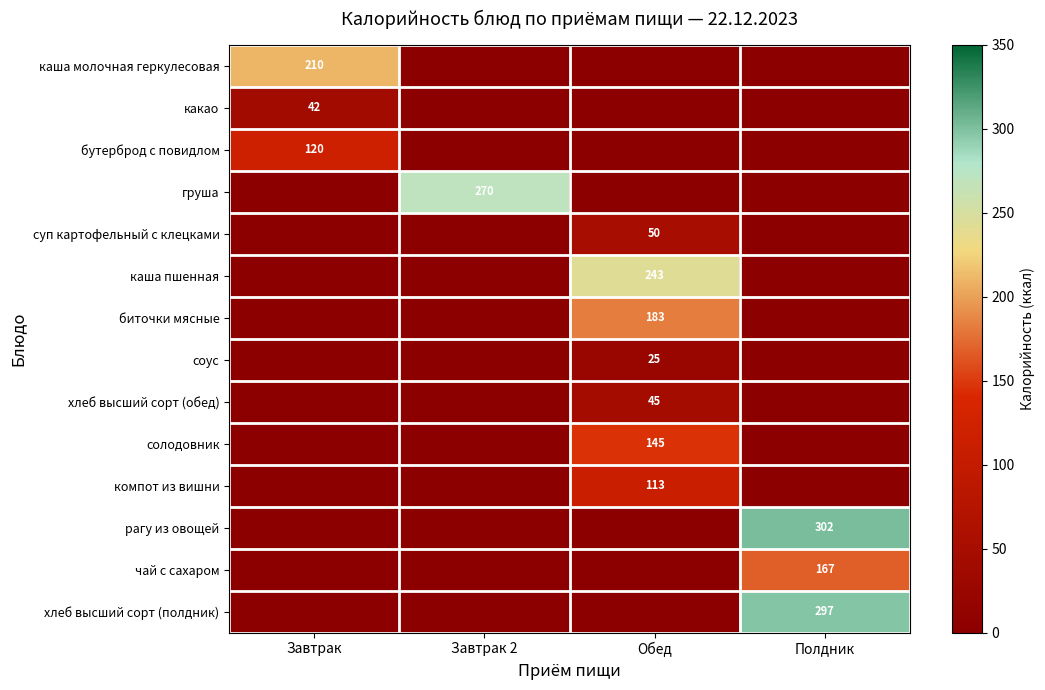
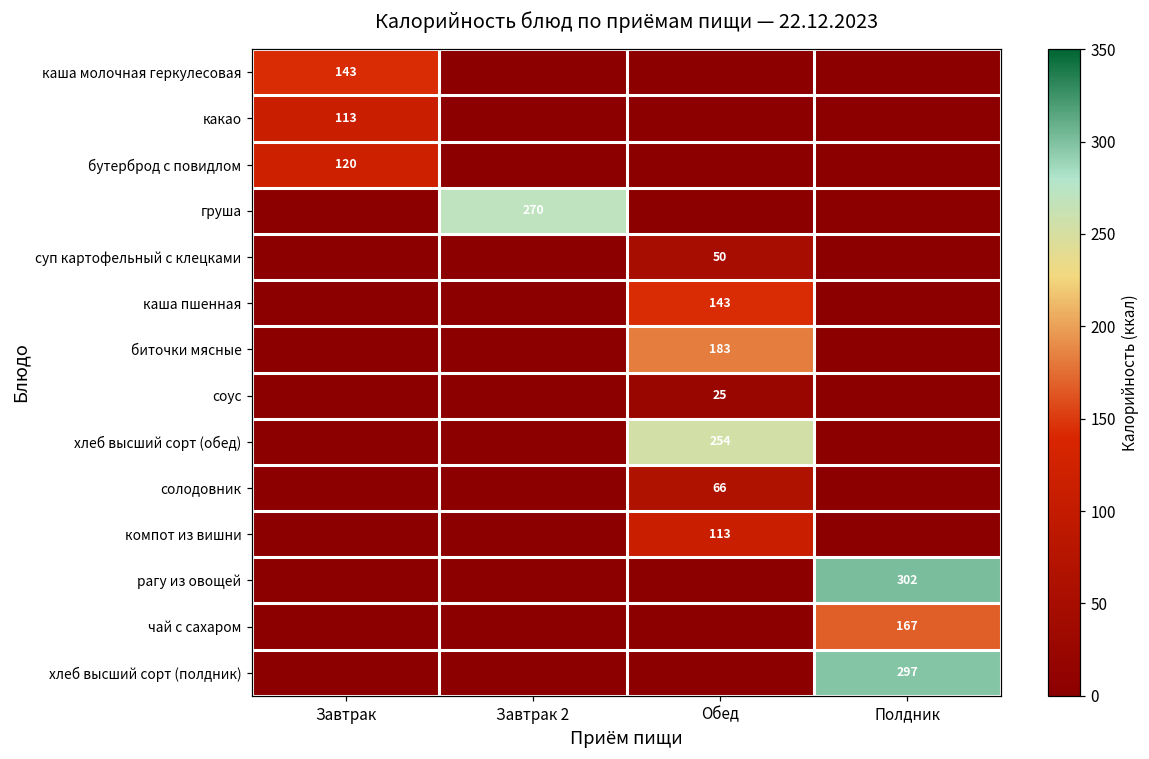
  {
    "каша молочная геркулесовая": {
-     "Завтрак": 210
+     "Завтрак": 143
    },
    "какао": {
-     "Завтрак": 42
+     "Завтрак": 113
    },
    "бутерброд с повидлом": {
      "Завтрак": 120
    },
    "груша": {
      "Завтрак 2": 270
    },
    "суп картофельный с клецками": {
      "Обед": 50
    },
    "каша пшенная": {
-     "Обед": 243
+     "Обед": 143
    },
    "биточки мясные": {
      "Обед": 183
    },
    "соус": {
      "Обед": 25
    },
    "хлеб высший сорт (обед)": {
-     "Обед": 45
+     "Обед": 254
    },
    "солодовник": {
-     "Обед": 145
+     "Обед": 66
    },
    "компот из вишни": {
      "Обед": 113
    },
    "рагу из овощей": {
      "Полдник": 302
    },
    "чай с сахаром": {
      "Полдник": 167
    },
    "хлеб высший сорт (полдник)": {
      "Полдник": 297
    }
  }
